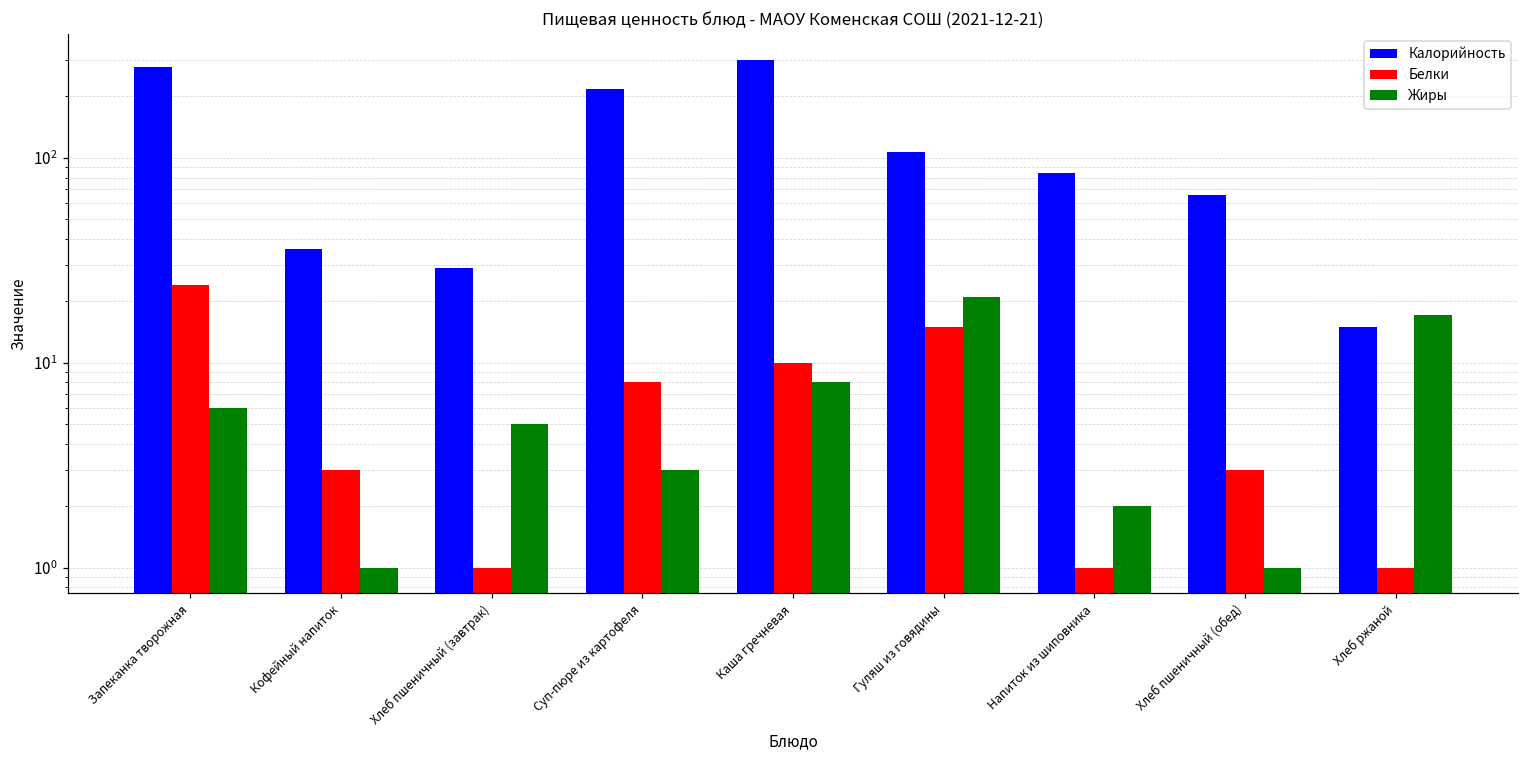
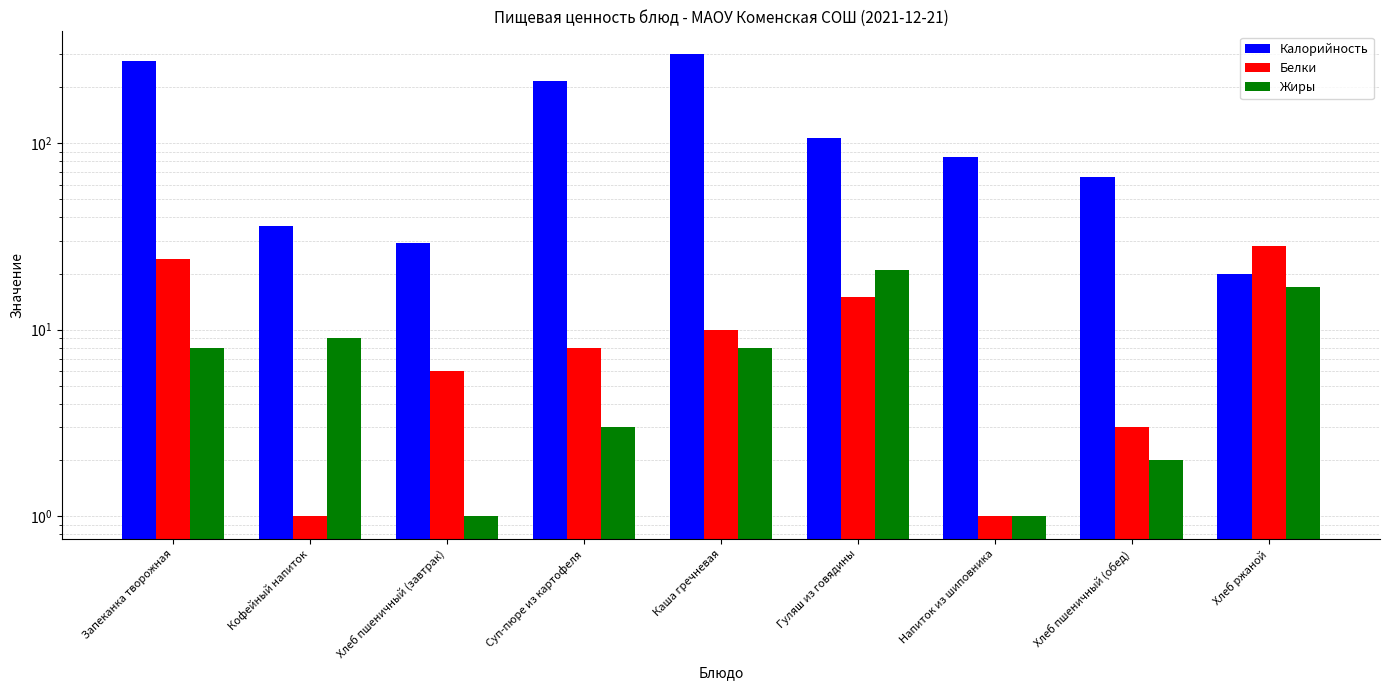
  {
    "Калорийность": {
      "Запеканка творожная": 280,
      "Кофейный напиток": 36,
      "Хлеб пшеничный (завтрак)": 29,
      "Суп-пюре из картофеля": 220,
      "Каша гречневая": 300,
      "Гуляш из говядины": 110,
      "Напиток из шиповника": 80,
      "Хлеб пшеничный (обед)": 66,
-     "Хлеб ржаной": 15
+     "Хлеб ржаной": 20
    },
    "Белки": {
      "Запеканка творожная": 24,
-     "Кофейный напиток": 3,
-     "Хлеб пшеничный (завтрак)": 1,
+     "Кофейный напиток": 1,
+     "Хлеб пшеничный (завтрак)": 6,
      "Суп-пюре из картофеля": 8,
      "Каша гречневая": 10,
      "Гуляш из говядины": 15,
      "Напиток из шиповника": 1,
      "Хлеб пшеничный (обед)": 3,
-     "Хлеб ржаной": 1
+     "Хлеб ржаной": 28
    },
    "Жиры": {
-     "Запеканка творожная": 6,
-     "Кофейный напиток": 1,
-     "Хлеб пшеничный (завтрак)": 5,
+     "Запеканка творожная": 8,
+     "Кофейный напиток": 9,
+     "Хлеб пшеничный (завтрак)": 1,
      "Суп-пюре из картофеля": 3,
      "Каша гречневая": 8,
      "Гуляш из говядины": 21,
-     "Напиток из шиповника": 2,
-     "Хлеб пшеничный (обед)": 1,
+     "Напиток из шиповника": 1,
+     "Хлеб пшеничный (обед)": 2,
      "Хлеб ржаной": 17
    }
  }
